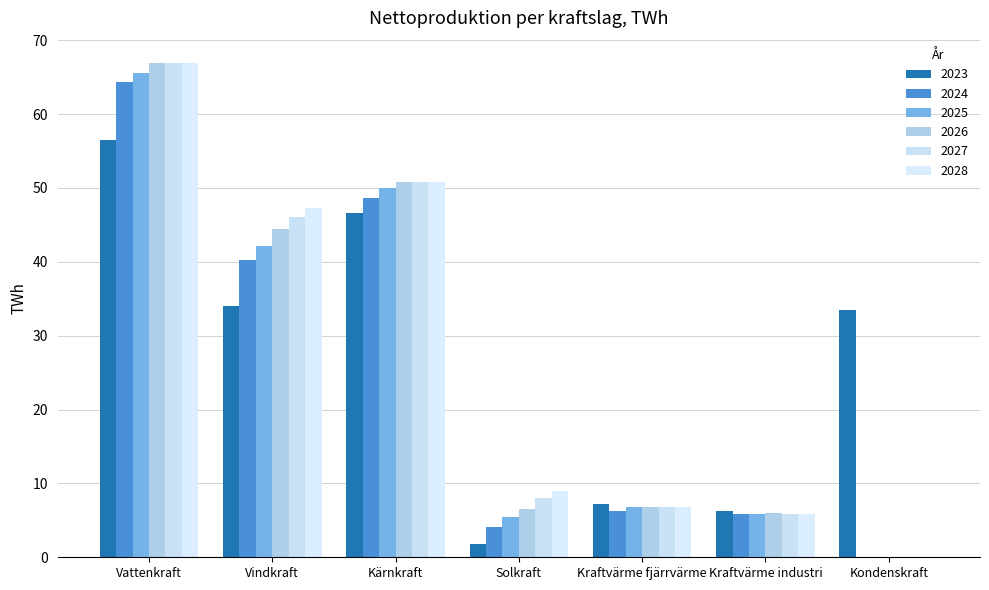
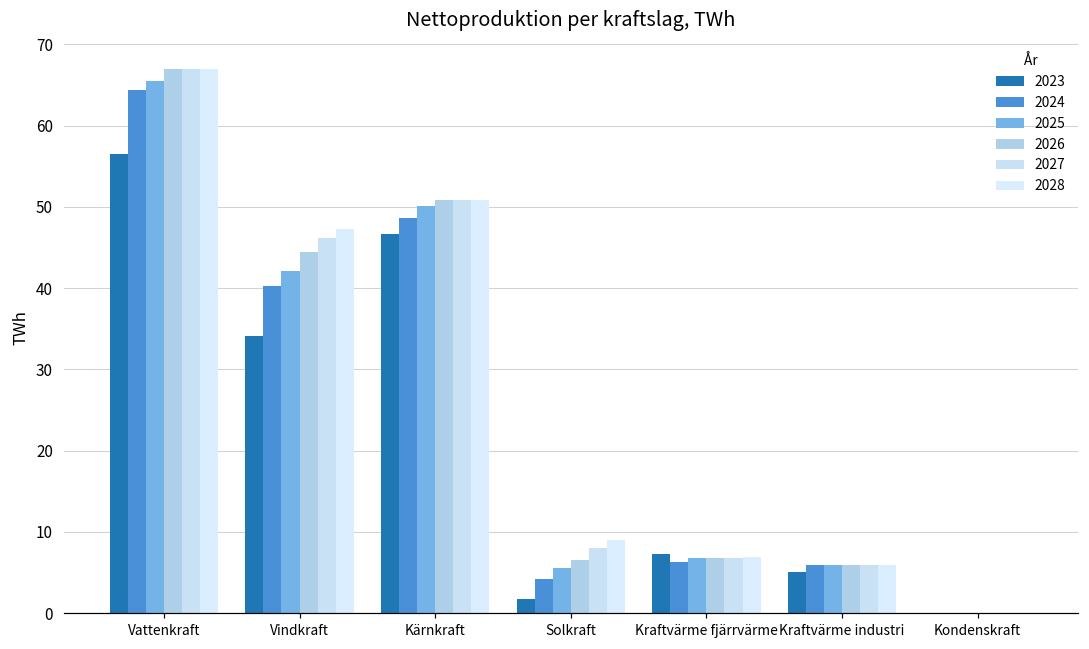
  {
    "2023": {
      "Vattenkraft": 56,
      "Vindkraft": 34,
      "Kärnkraft": 47,
      "Solkraft": 2,
      "Kraftvärme fjärrvärme": 7,
-     "Kraftvärme industri": 6,
-     "Kondenskraft": 33
+     "Kraftvärme industri": 5,
+     "Kondenskraft": 0
    }
  }
